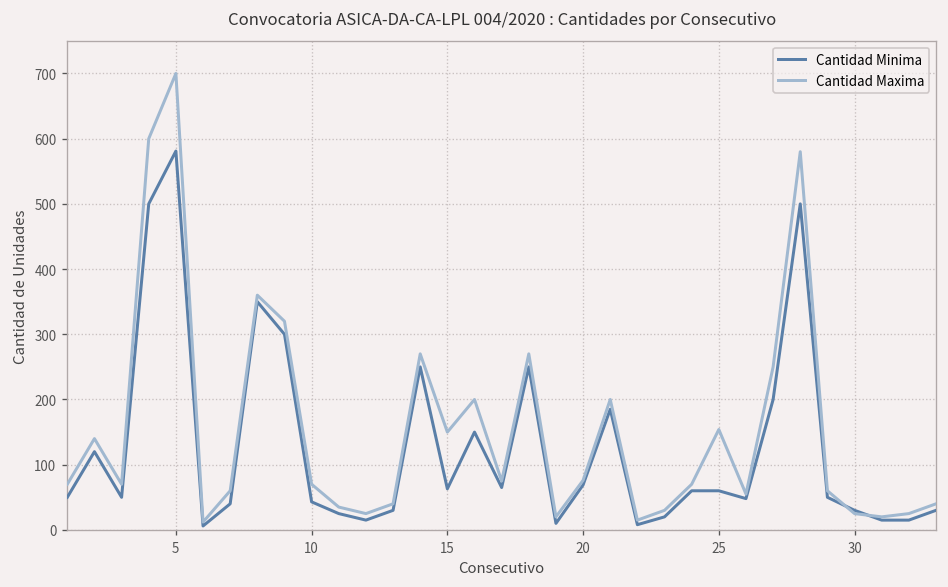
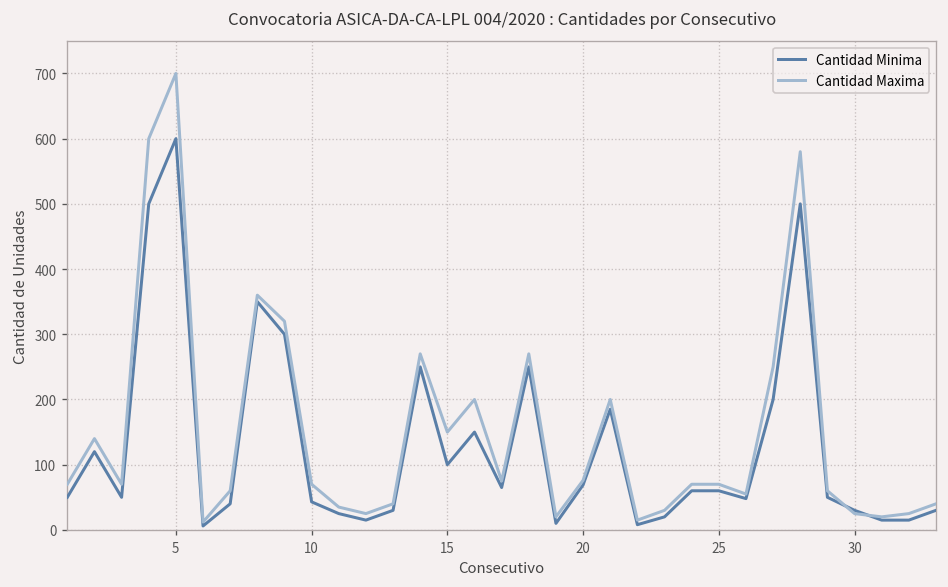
  {
    "Cantidad Minima": {
-     "5": 580,
+     "5": 600,
      "10": 40,
-     "15": 60,
+     "15": 100,
      "20": 70,
      "25": 60,
      "30": 30
    },
    "Cantidad Maxima": {
      "5": 700,
      "10": 70,
      "15": 150,
      "20": 80,
-     "25": 150,
+     "25": 70,
      "30": 30
    }
  }
